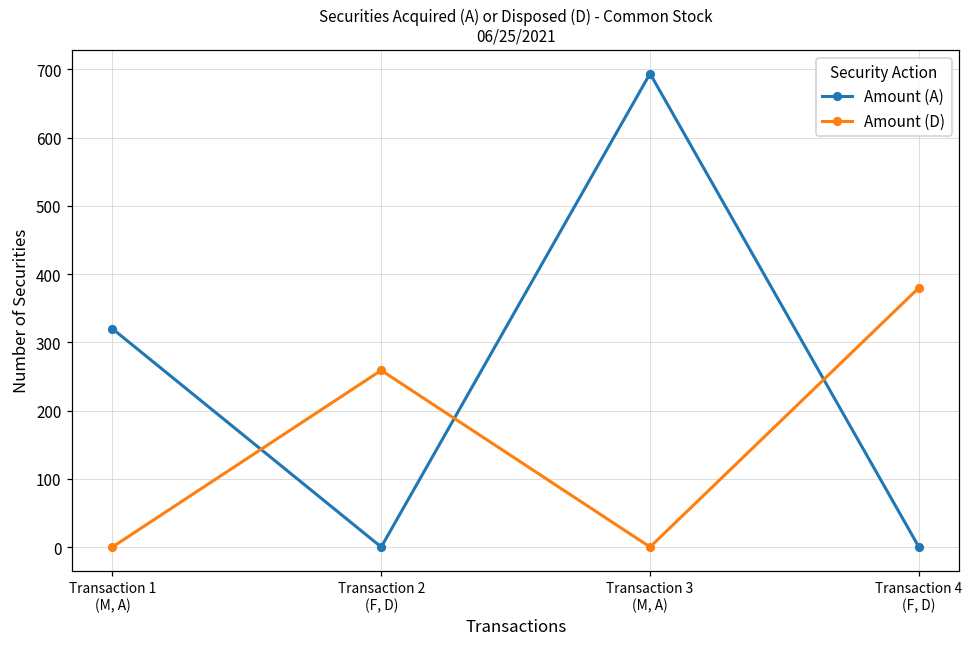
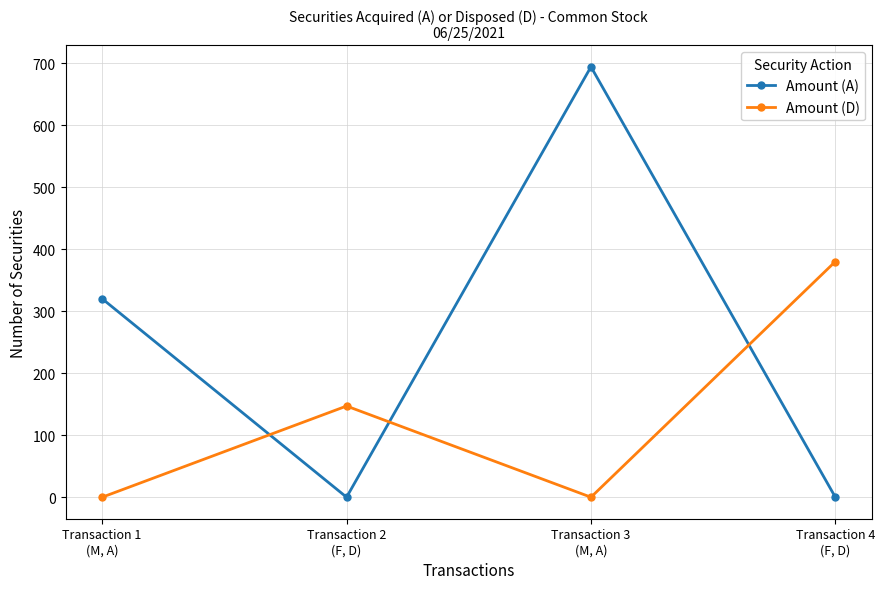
  {
    "Amount (A)": {
      "Transaction 1 (M, A)": 320,
      "Transaction 2 (F, D)": 0,
      "Transaction 3 (M, A)": 690,
      "Transaction 4 (F, D)": 0
    },
    "Amount (D)": {
      "Transaction 1 (M, A)": 0,
-     "Transaction 2 (F, D)": 260,
+     "Transaction 2 (F, D)": 150,
      "Transaction 3 (M, A)": 0,
      "Transaction 4 (F, D)": 380
    }
  }
